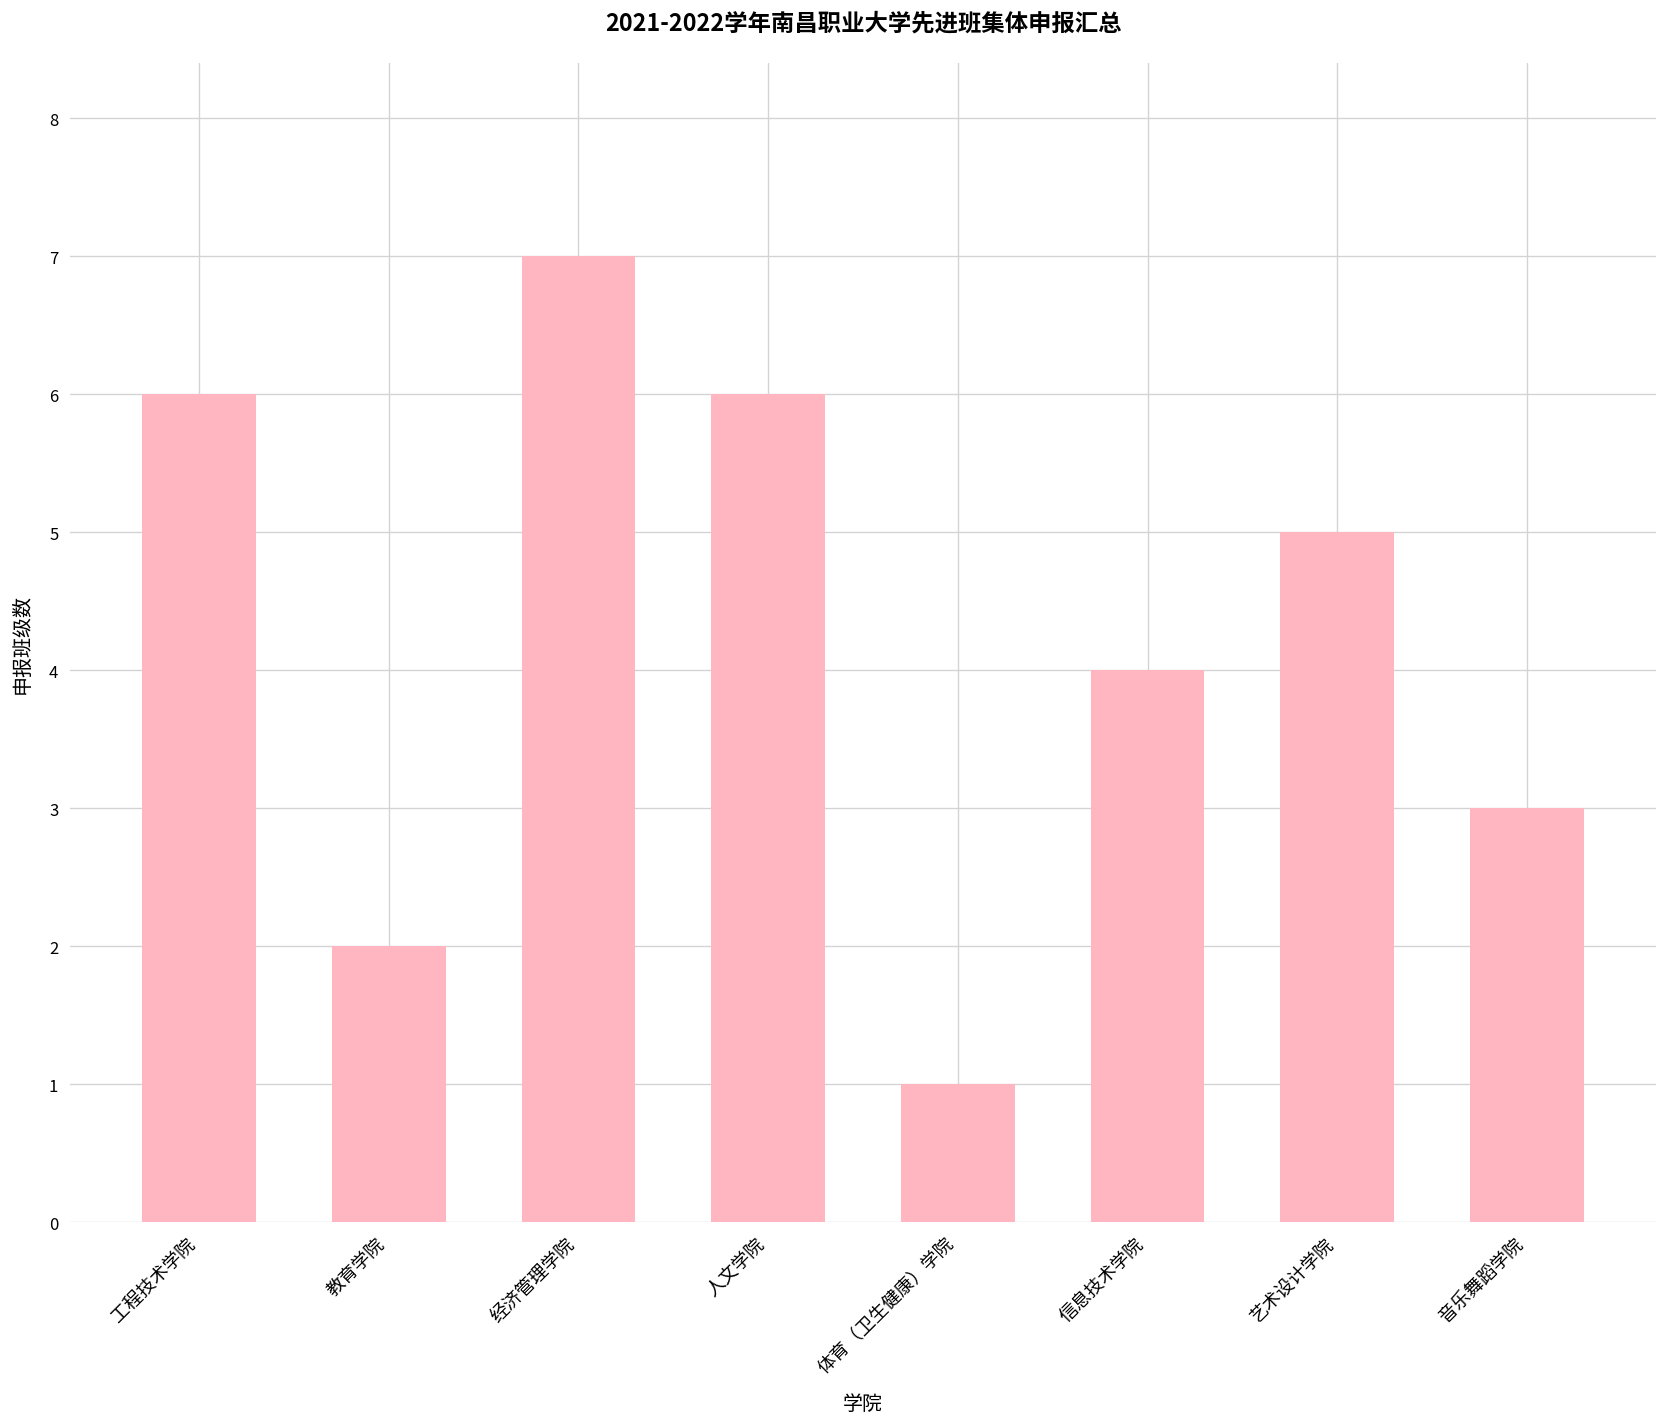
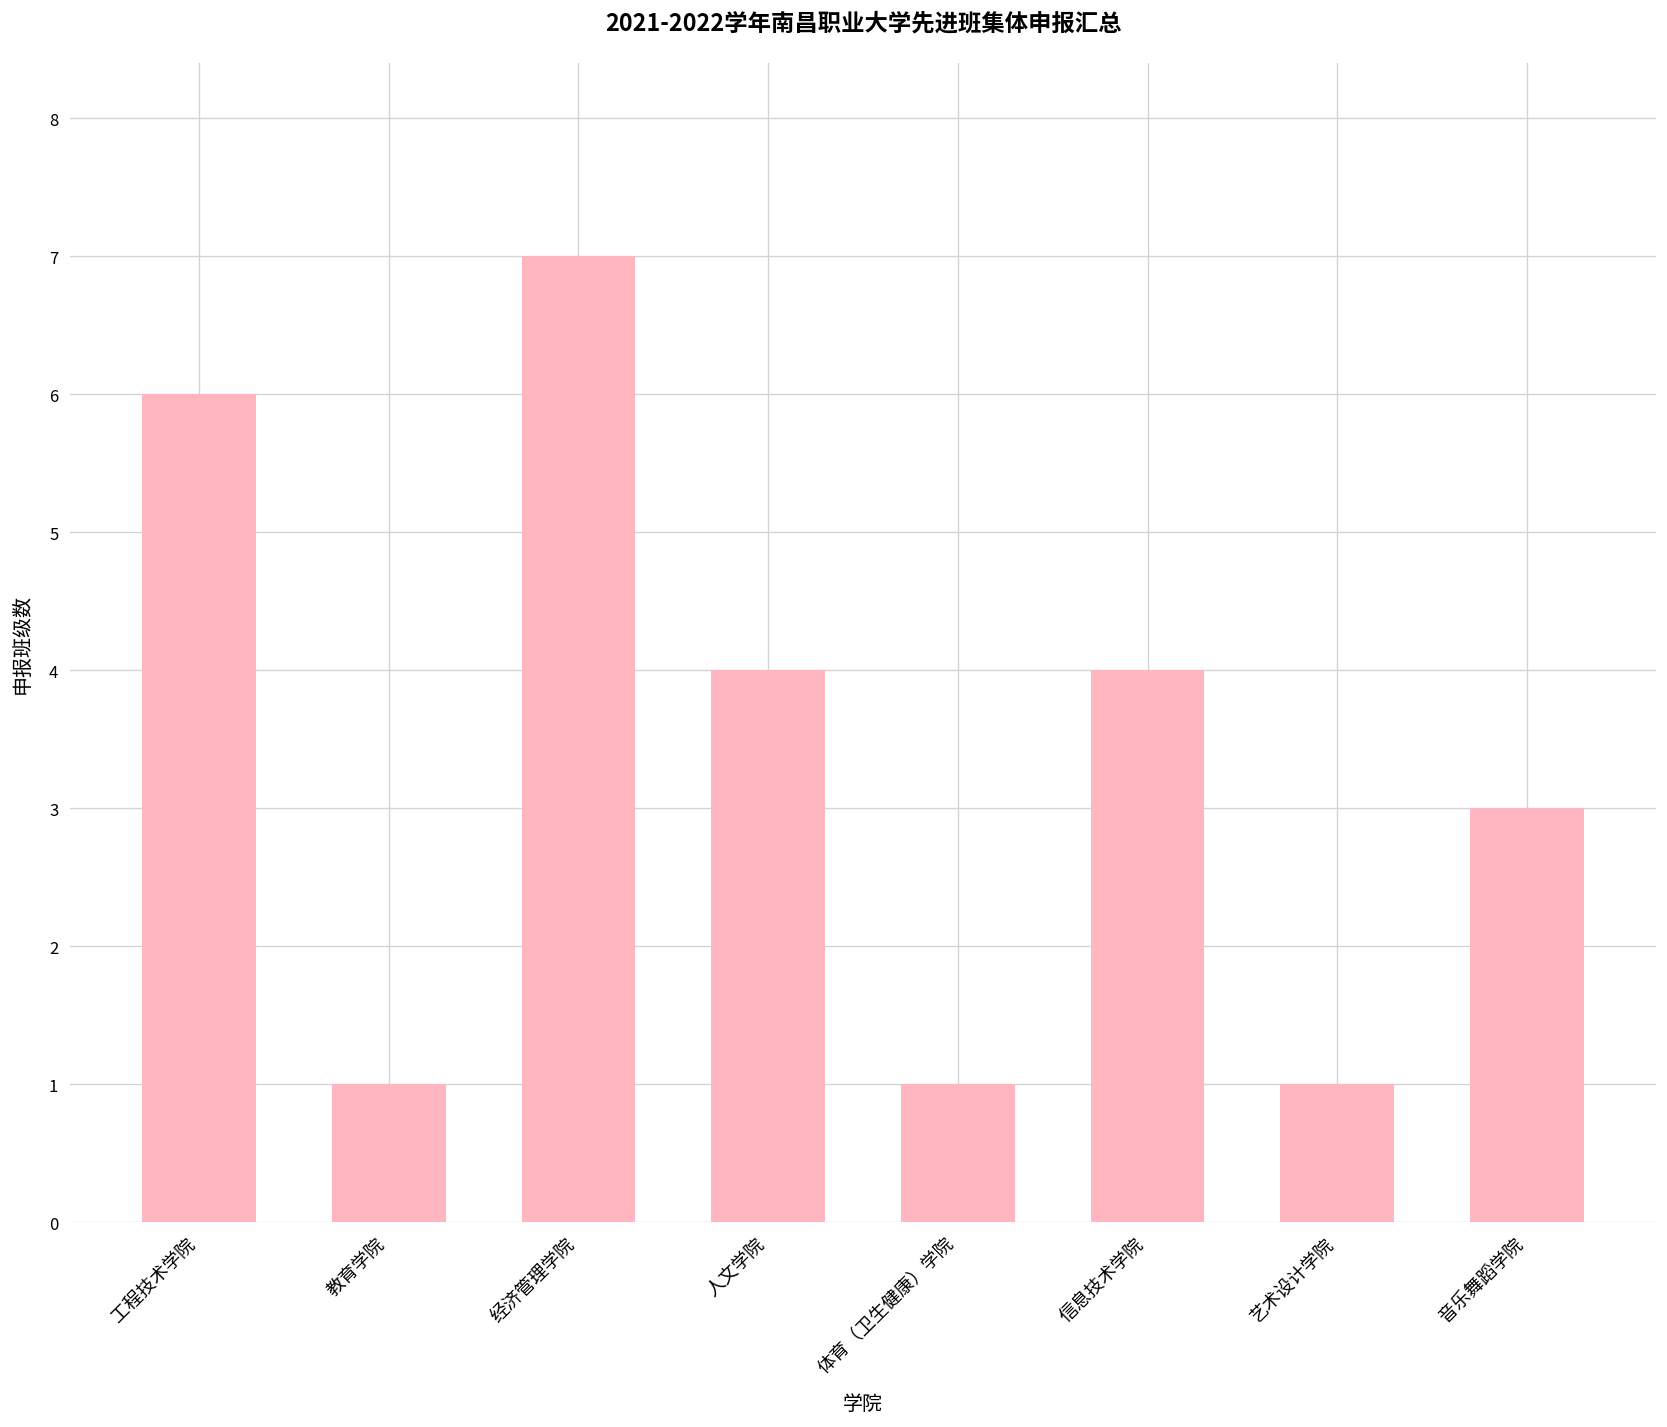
  {
    "工程技术学院": 6,
-   "教育学院": 2,
+   "教育学院": 1,
    "经济管理学院": 7,
-   "人文学院": 6,
+   "人文学院": 4,
    "体育（卫生健康）学院": 1,
    "信息技术学院": 4,
-   "艺术设计学院": 5,
+   "艺术设计学院": 1,
    "音乐舞蹈学院": 3
  }
